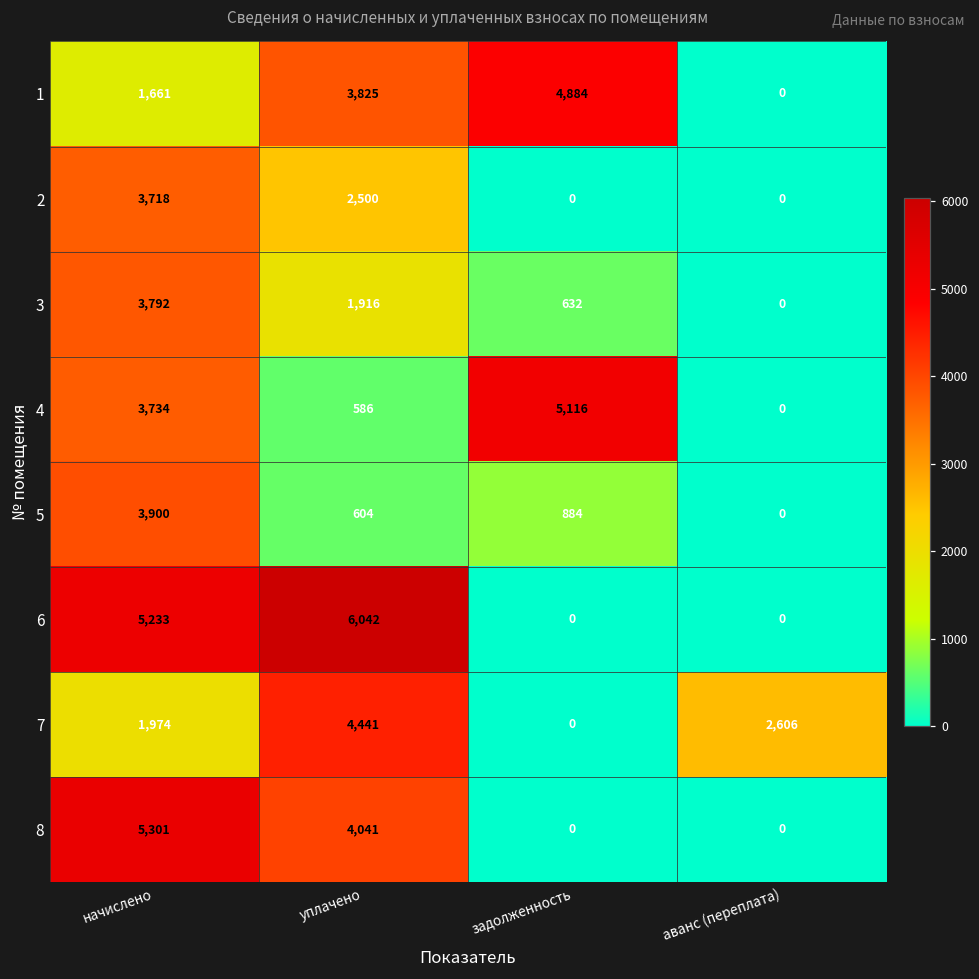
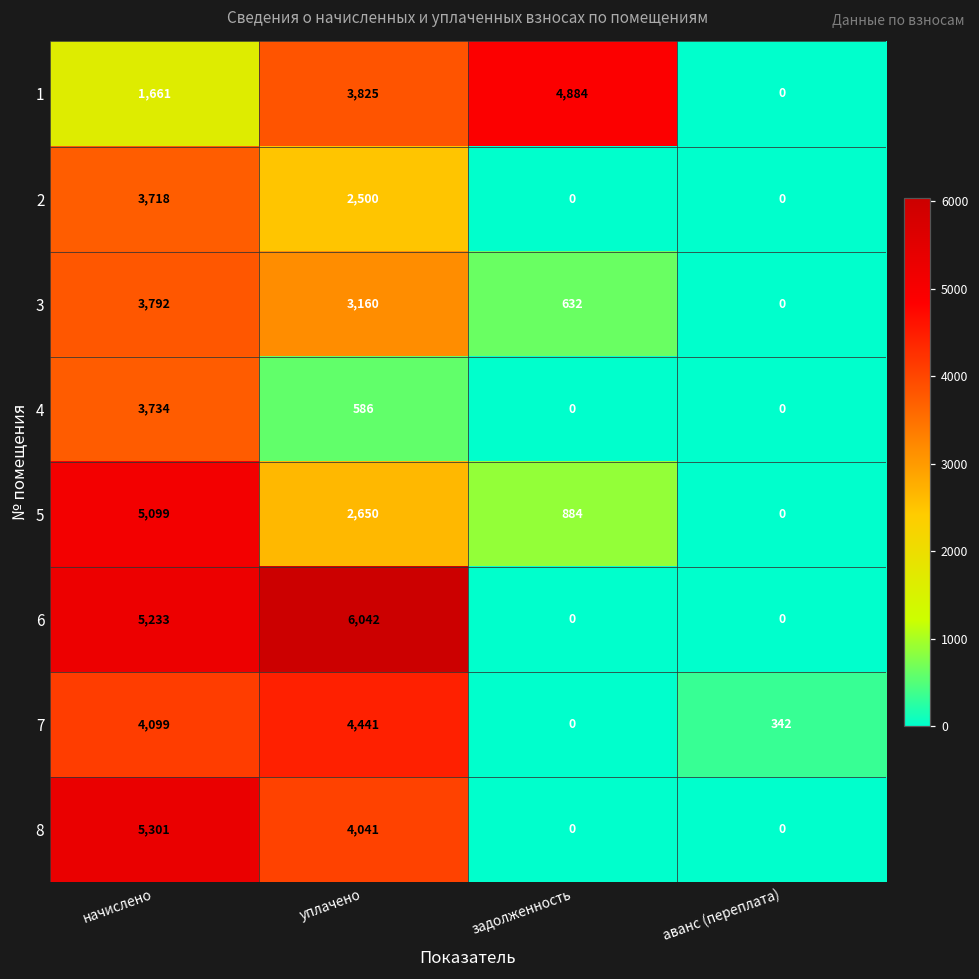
  {
    "1": {
      "начислено": "1,661",
      "уплачено": "3,825",
      "задолженность": "4,884",
      "аванс (переплата)": "0"
    },
    "2": {
      "начислено": "3,718",
      "уплачено": "2,500",
      "задолженность": "0",
      "аванс (переплата)": "0"
    },
    "3": {
      "начислено": "3,792",
-     "уплачено": "1,916",
+     "уплачено": "3,160",
      "задолженность": "632",
      "аванс (переплата)": "0"
    },
    "4": {
      "начислено": "3,734",
      "уплачено": "586",
-     "задолженность": "5,116",
+     "задолженность": "0",
      "аванс (переплата)": "0"
    },
    "5": {
-     "начислено": "3,900",
-     "уплачено": "604",
+     "начислено": "5,099",
+     "уплачено": "2,650",
      "задолженность": "884",
      "аванс (переплата)": "0"
    },
    "6": {
      "начислено": "5,233",
      "уплачено": "6,042",
      "задолженность": "0",
      "аванс (переплата)": "0"
    },
    "7": {
-     "начислено": "1,974",
+     "начислено": "4,099",
      "уплачено": "4,441",
      "задолженность": "0",
-     "аванс (переплата)": "2,606"
+     "аванс (переплата)": "342"
    },
    "8": {
      "начислено": "5,301",
      "уплачено": "4,041",
      "задолженность": "0",
      "аванс (переплата)": "0"
    }
  }
